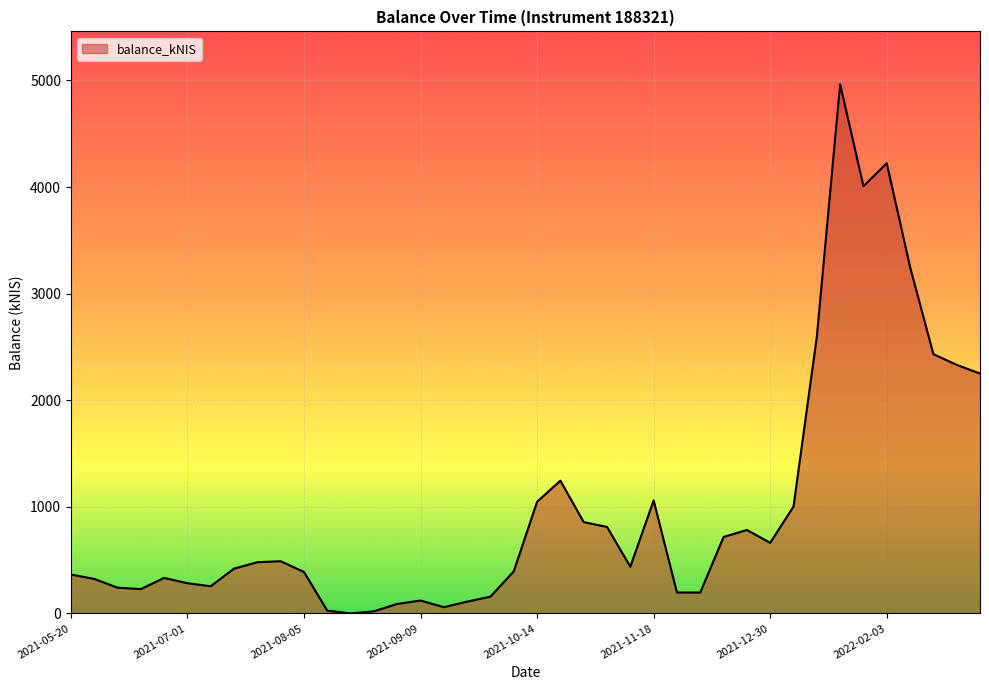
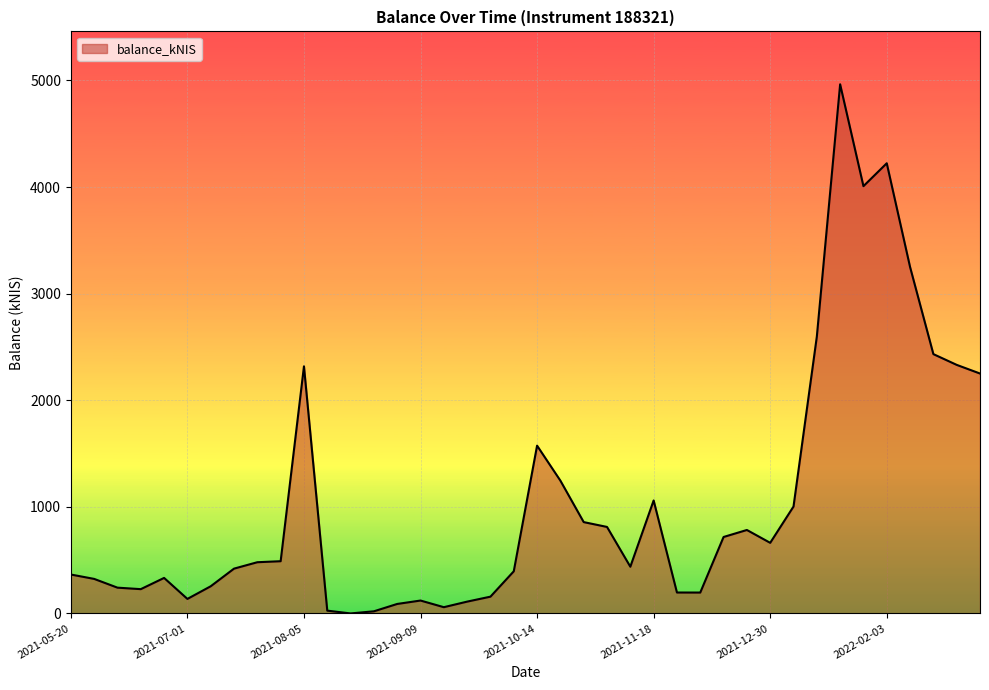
  {
    "2021-05-20": 370,
-   "2021-07-01": 280,
-   "2021-08-05": 390,
+   "2021-07-01": 140,
+   "2021-08-05": 2320,
    "2021-09-09": 120,
-   "2021-10-14": 1050,
+   "2021-10-14": 1570,
    "2021-11-18": 1060,
    "2021-12-30": 660,
    "2022-02-03": 4220
  }
